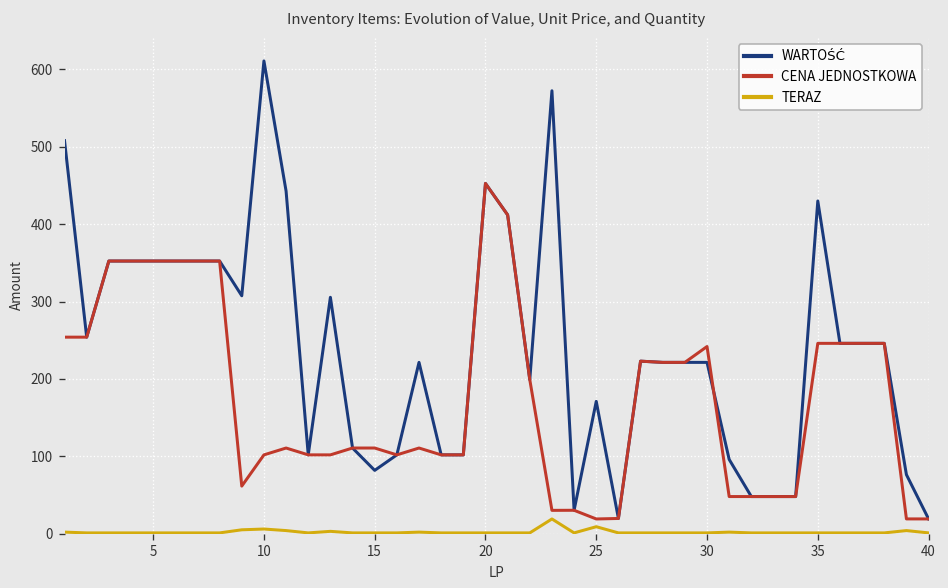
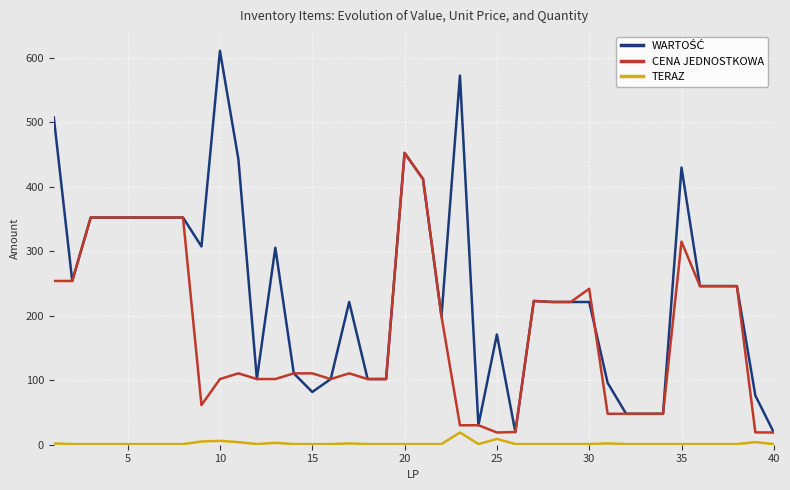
  {
    "WARTOŚĆ": {
      "10": 610,
      "15": 80,
      "25": 170,
      "30": 220,
      "35": 430
    },
    "CENA JEDNOSTKOWA": {
      "10": 100,
      "15": 110,
      "25": 20,
      "30": 240,
-     "35": 250
+     "35": 320
    },
    "TERAZ": {
      "5": 0,
      "10": 10,
      "15": 0,
      "20": 0,
      "25": 10,
      "30": 0,
      "35": 0,
      "40": 0
    }
  }
